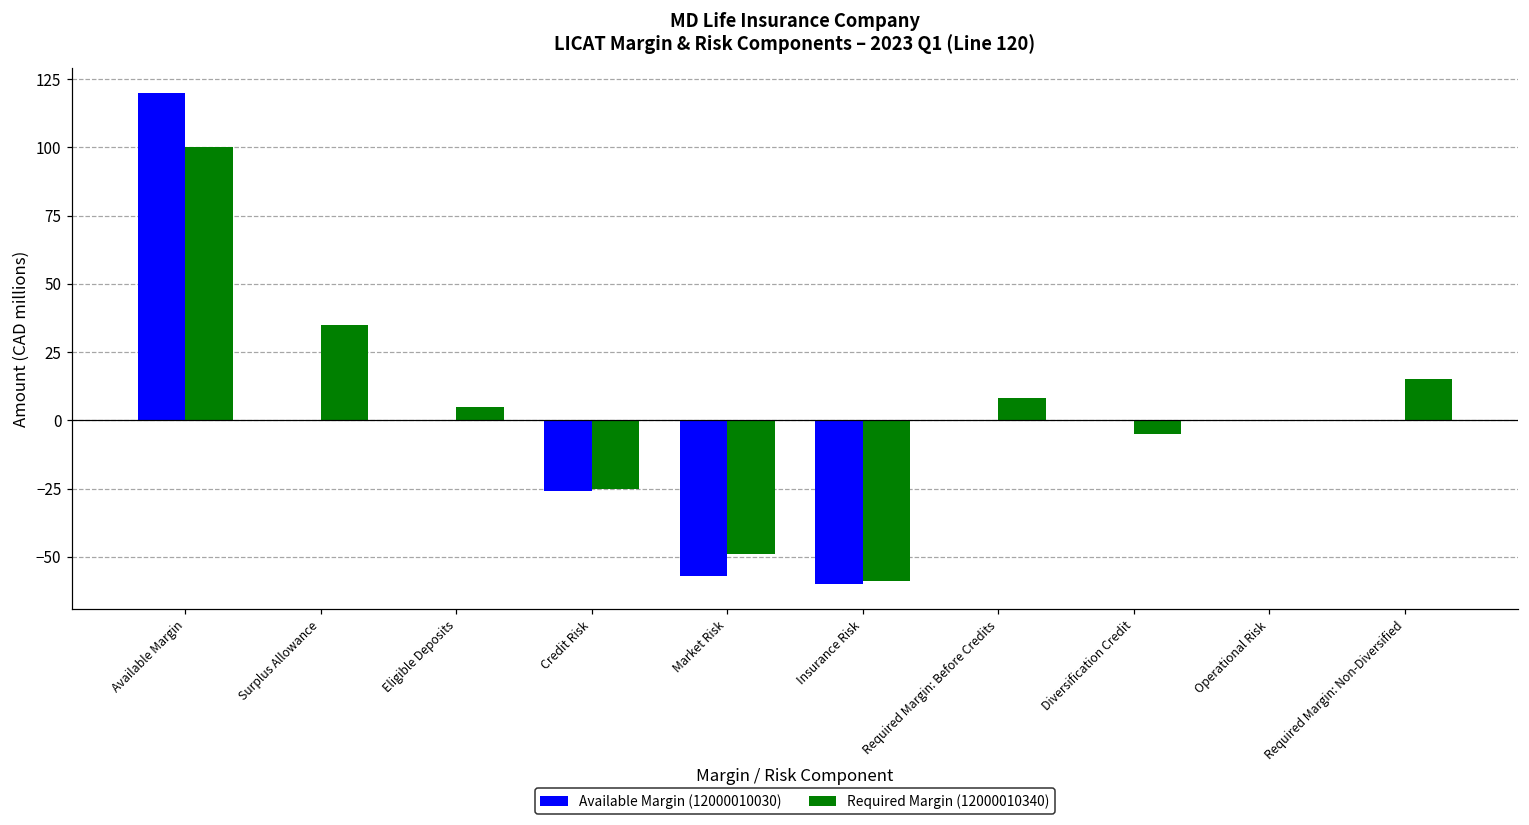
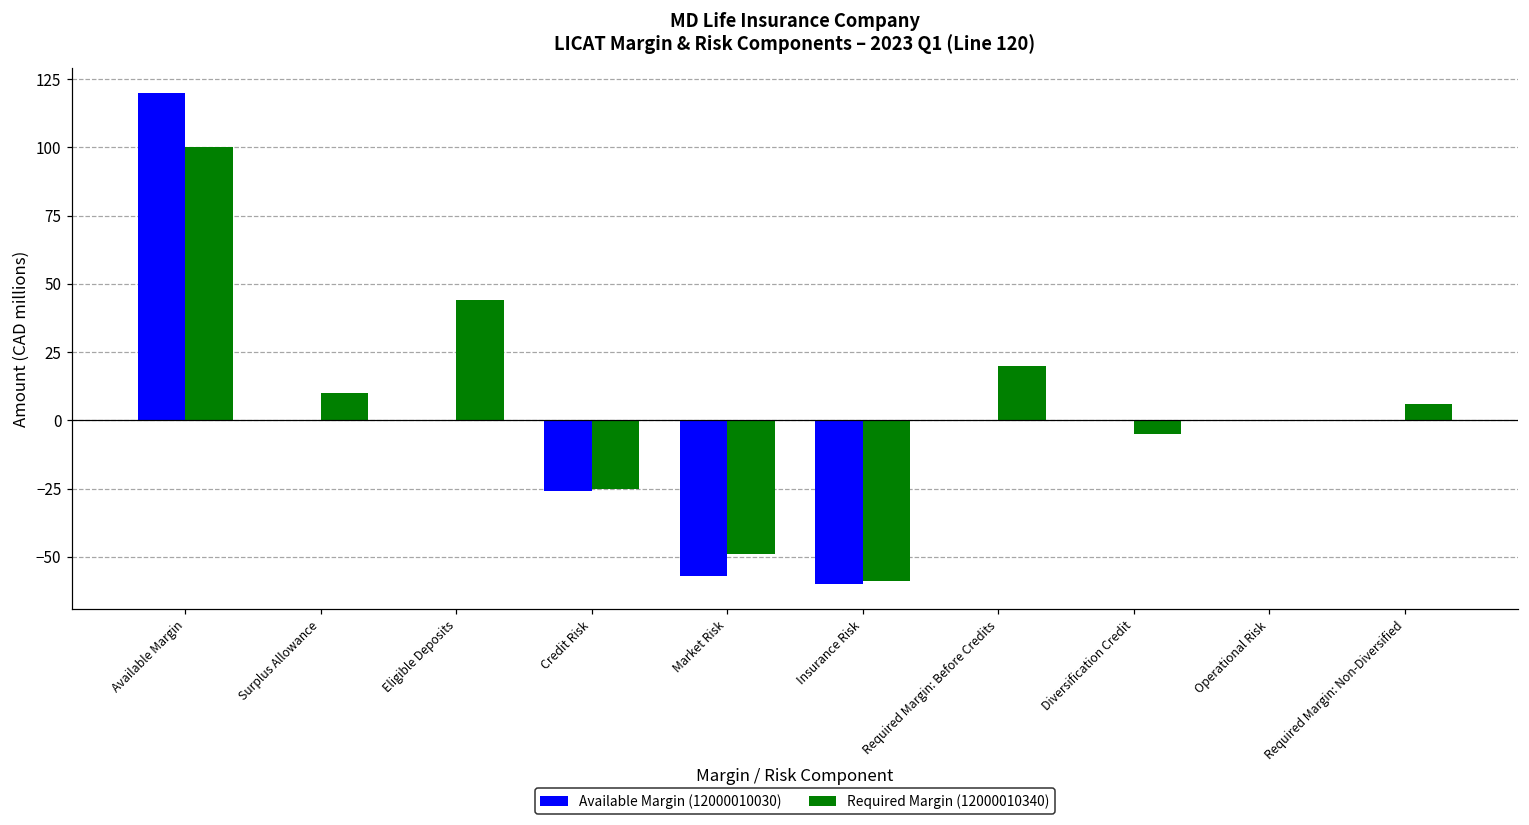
  {
    "Available Margin (12000010030)": {
      "Available Margin": 120,
      "Surplus Allowance": 0,
      "Eligible Deposits": 0,
      "Credit Risk": -26,
      "Market Risk": -57,
      "Insurance Risk": -60,
      "Required Margin: Before Credits": 0,
      "Diversification Credit": 0,
      "Operational Risk": 0,
      "Required Margin: Non-Diversified": 0
    },
    "Required Margin (12000010340)": {
      "Available Margin": 100,
-     "Surplus Allowance": 35,
-     "Eligible Deposits": 5,
+     "Surplus Allowance": 10,
+     "Eligible Deposits": 44,
      "Credit Risk": -25,
      "Market Risk": -49,
      "Insurance Risk": -59,
-     "Required Margin: Before Credits": 8,
+     "Required Margin: Before Credits": 20,
      "Diversification Credit": -5,
      "Operational Risk": 0,
-     "Required Margin: Non-Diversified": 15
+     "Required Margin: Non-Diversified": 6
    }
  }
